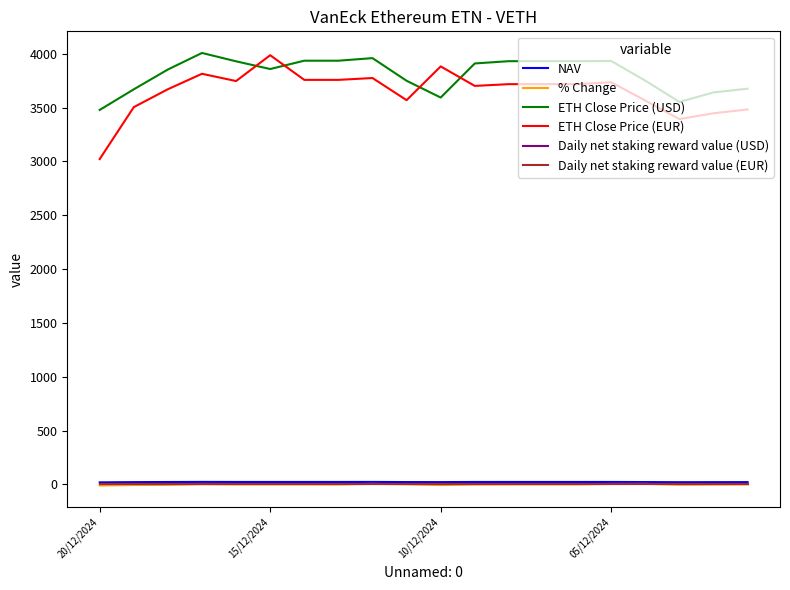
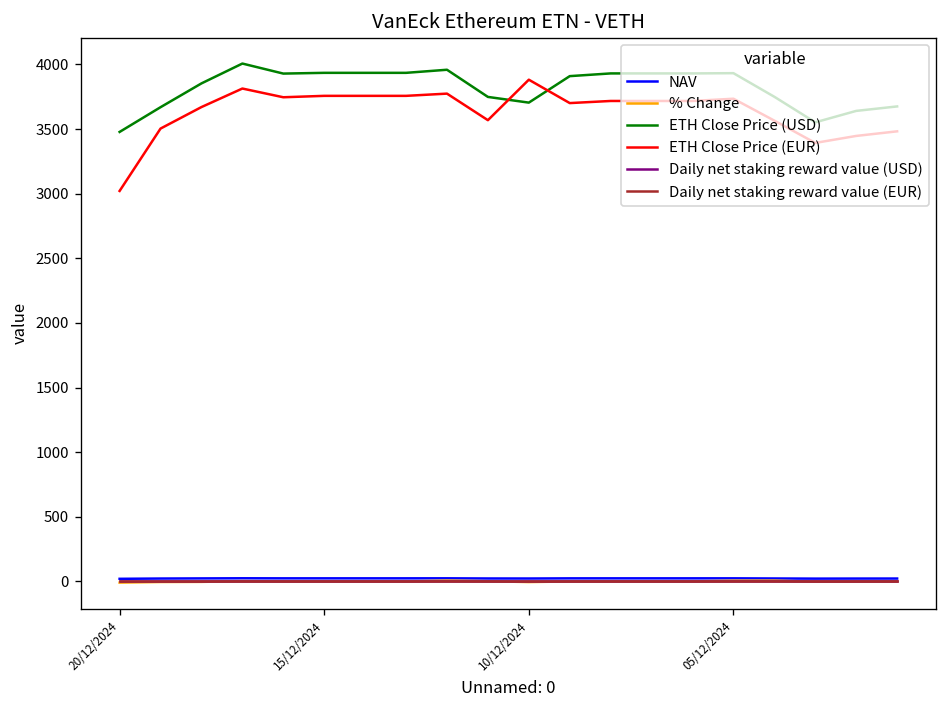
  {
    "NAV": {
      "15/12/2024": 20
    },
    "ETH Close Price (USD)": {
      "20/12/2024": 3480,
-     "15/12/2024": 3860,
-     "10/12/2024": 3590
+     "15/12/2024": 3930,
+     "10/12/2024": 3700
    },
    "ETH Close Price (EUR)": {
      "20/12/2024": 3020,
-     "15/12/2024": 3990,
+     "15/12/2024": 3760,
      "10/12/2024": 3880
    }
  }
